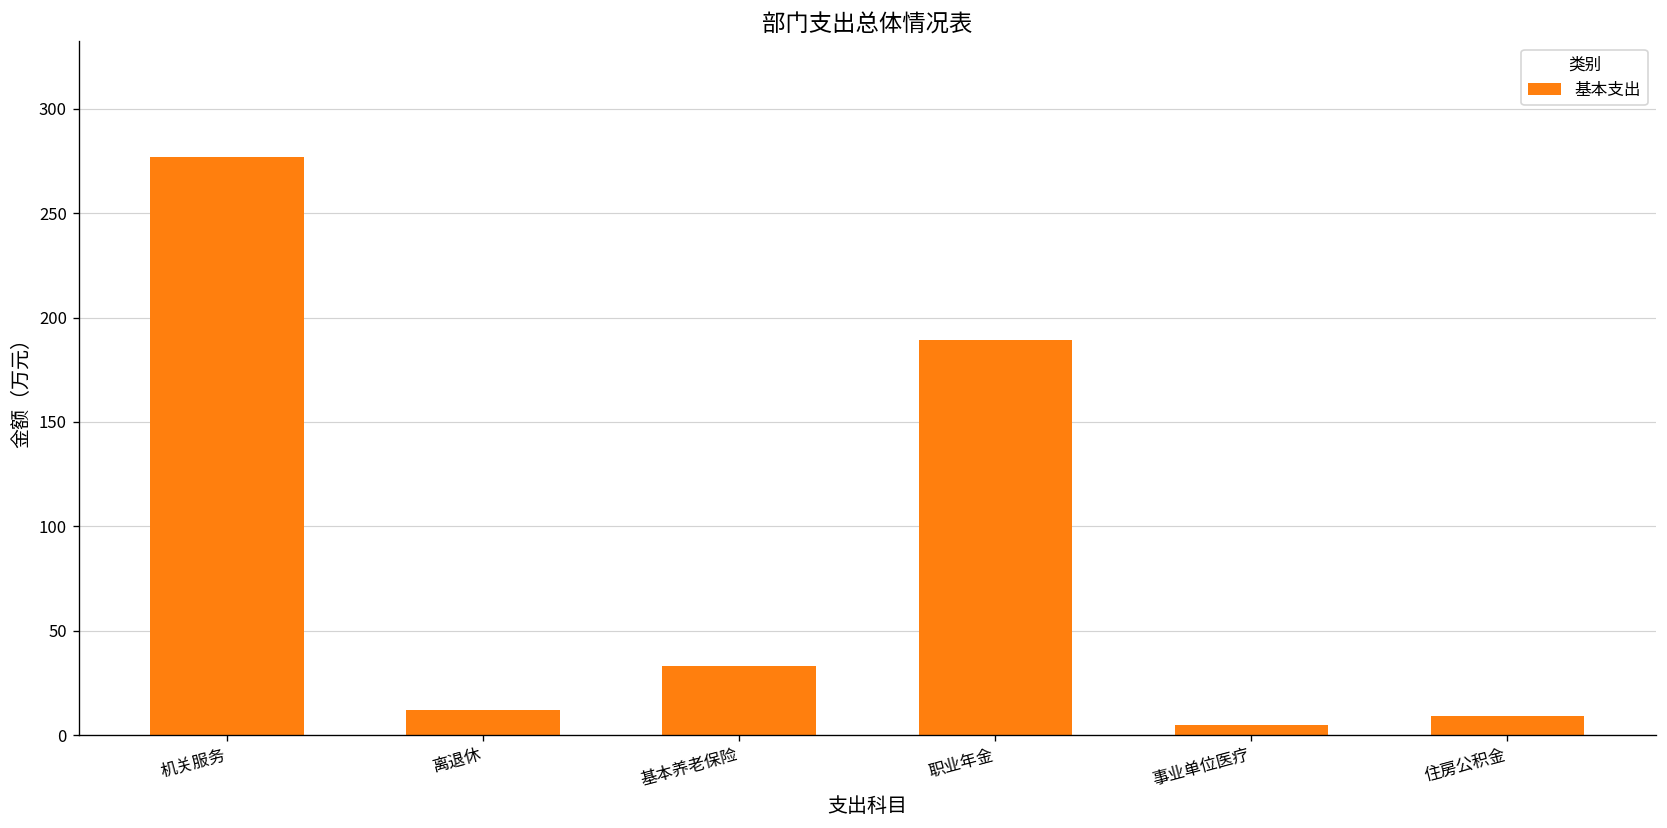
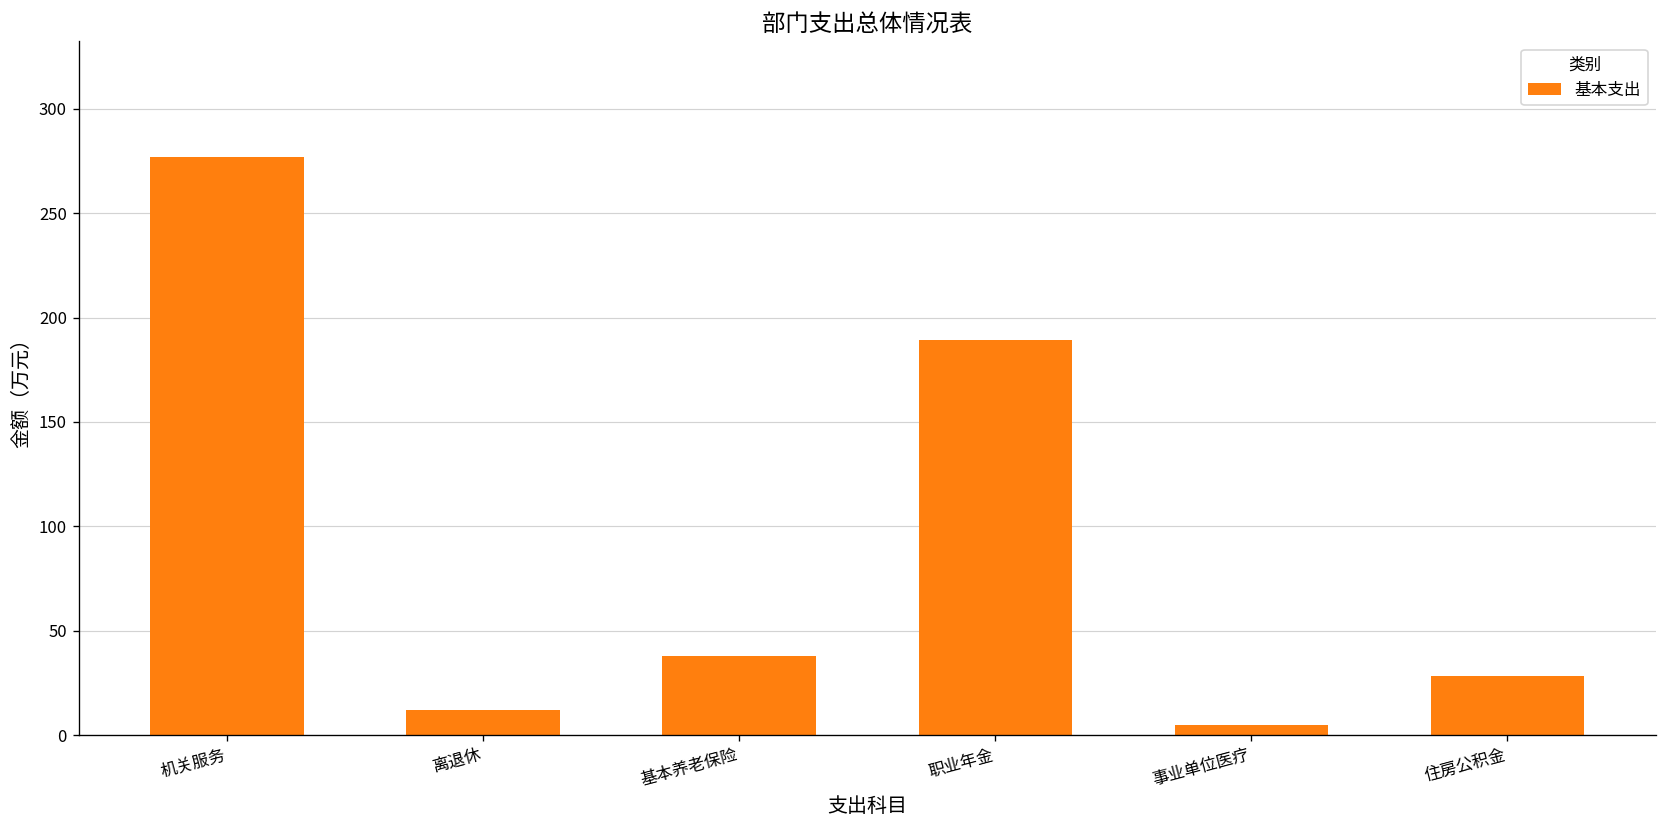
  {
    "机关服务": 277,
    "离退休": 12,
-   "基本养老保险": 33,
+   "基本养老保险": 38,
    "职业年金": 189,
    "事业单位医疗": 5,
-   "住房公积金": 9
+   "住房公积金": 29
  }
